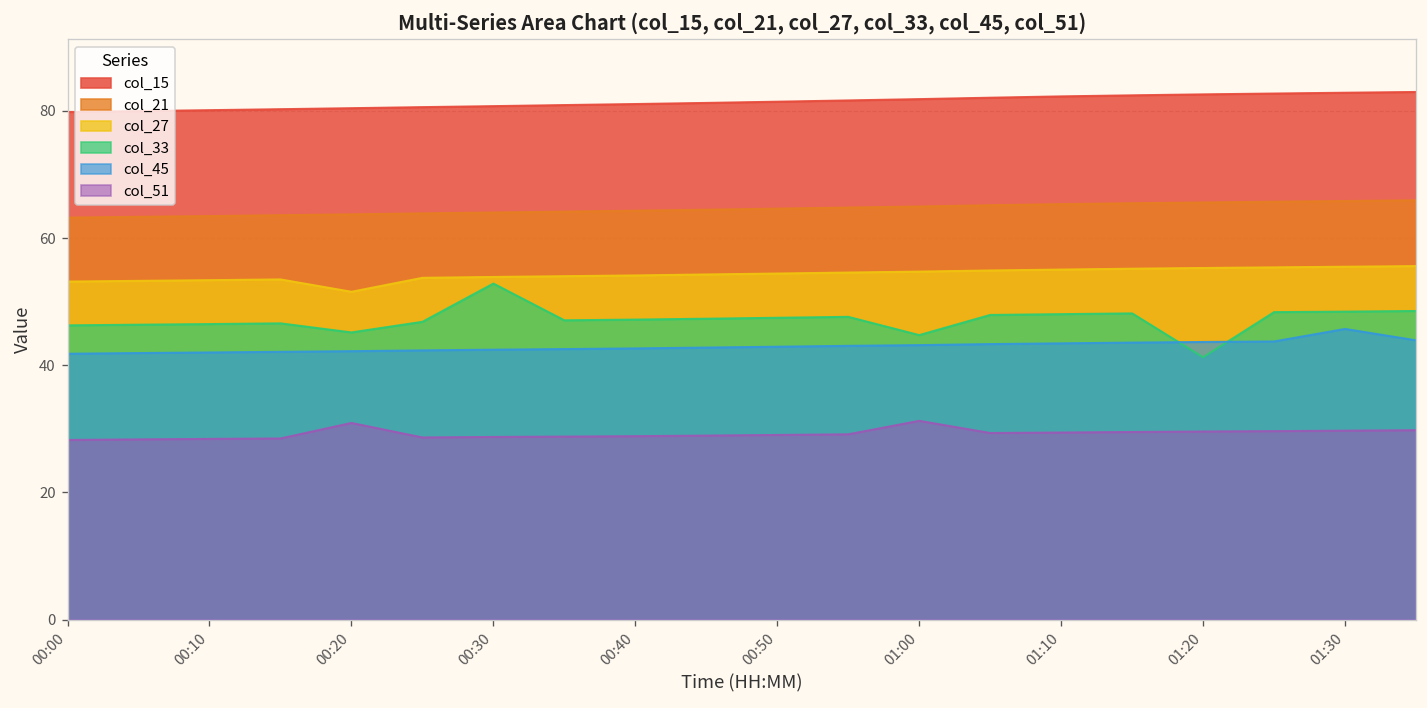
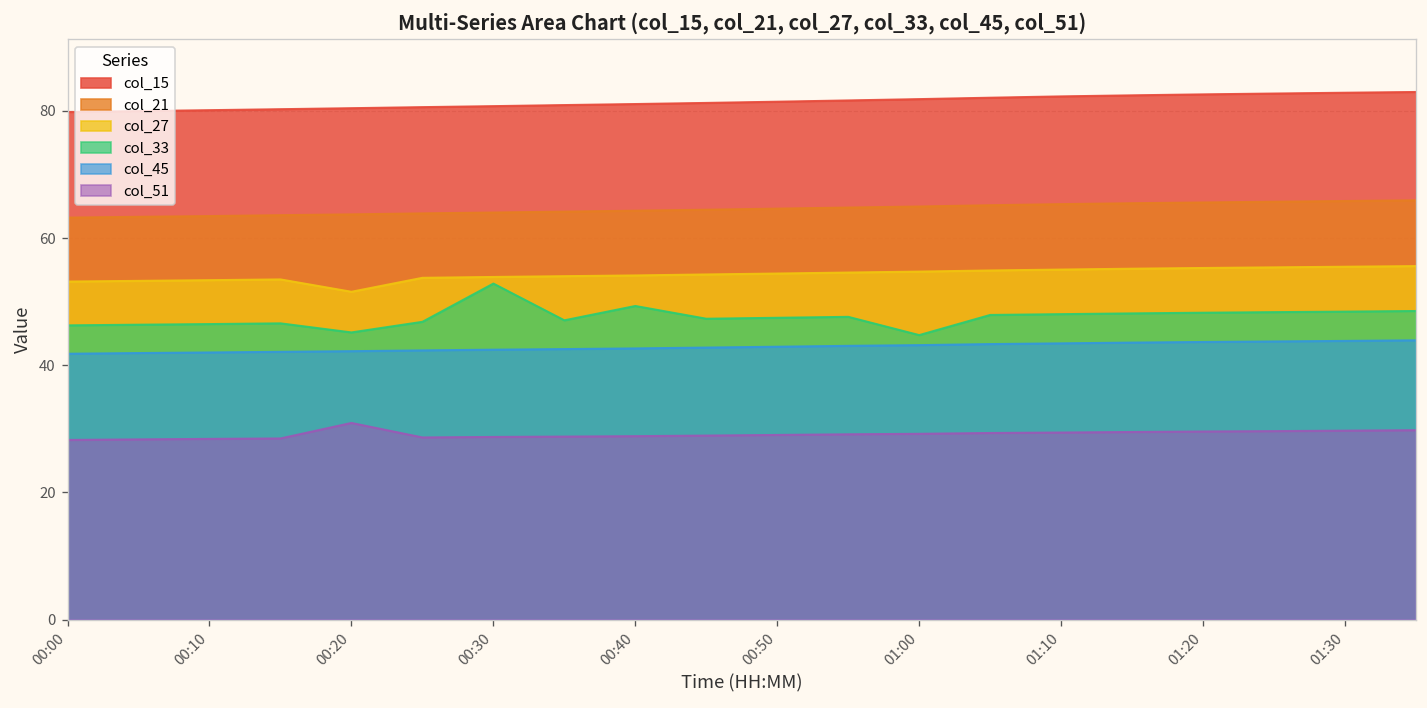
  {
    "col_27": {
      "00:00": 53,
      "00:10": 53,
      "00:20": 52,
      "00:30": 54,
      "00:40": 54,
      "00:50": 54,
      "01:00": 55,
      "01:10": 55,
      "01:20": 55,
      "01:30": 56
    },
    "col_33": {
      "00:00": 46,
      "00:10": 46,
      "00:20": 45,
      "00:30": 53,
-     "00:40": 47,
+     "00:40": 49,
      "00:50": 47,
      "01:00": 45,
      "01:10": 48,
-     "01:20": 41,
+     "01:20": 48,
      "01:30": 48
    },
    "col_45": {
      "00:00": 42,
      "00:10": 42,
      "00:20": 42,
      "00:30": 42,
      "00:40": 43,
      "00:50": 43,
      "01:00": 43,
      "01:10": 43,
      "01:20": 44,
-     "01:30": 46
+     "01:30": 44
    },
    "col_51": {
      "00:00": 28,
      "00:10": 28,
      "00:20": 31,
      "00:30": 29,
      "00:40": 29,
      "00:50": 29,
-     "01:00": 31,
+     "01:00": 29,
      "01:10": 29,
      "01:20": 30,
      "01:30": 30
    }
  }
